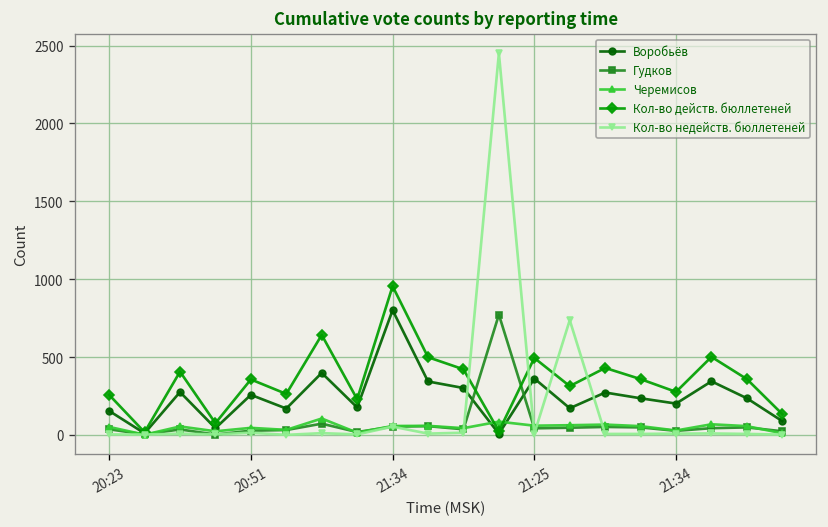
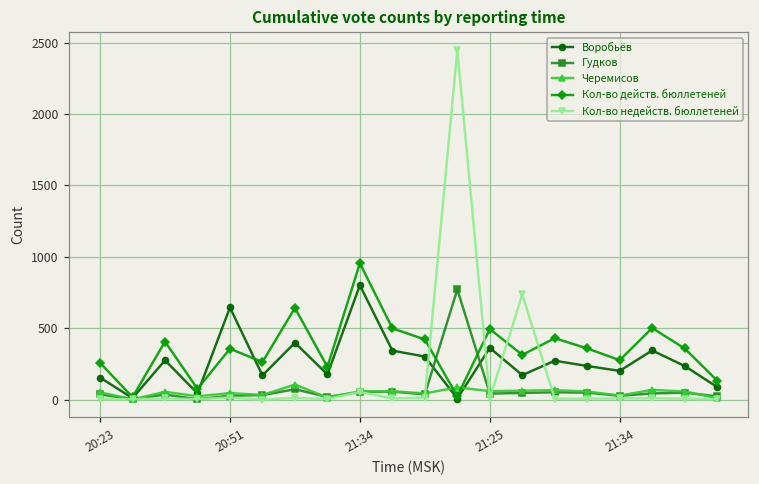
  {
    "Воробьёв": {
      "20:23": 150,
-     "20:51": 260
+     "20:51": 650
    },
    "Кол-во недейств. бюллетеней": {
      "20:23": 0
    }
  }
